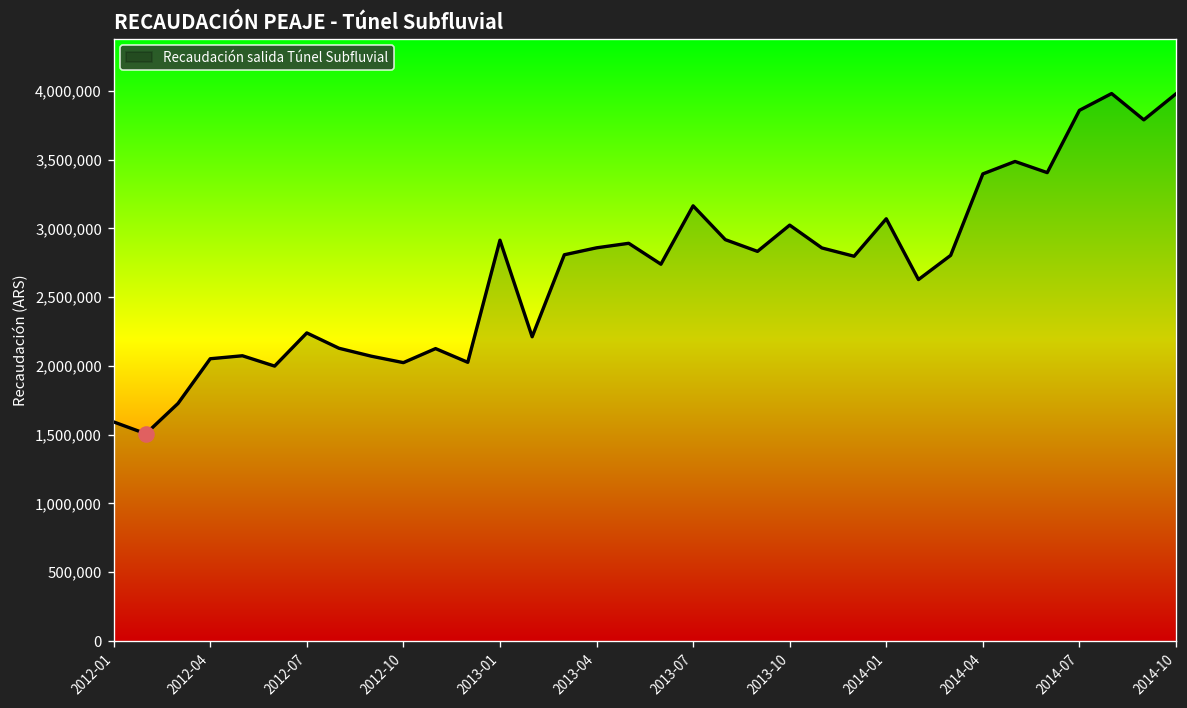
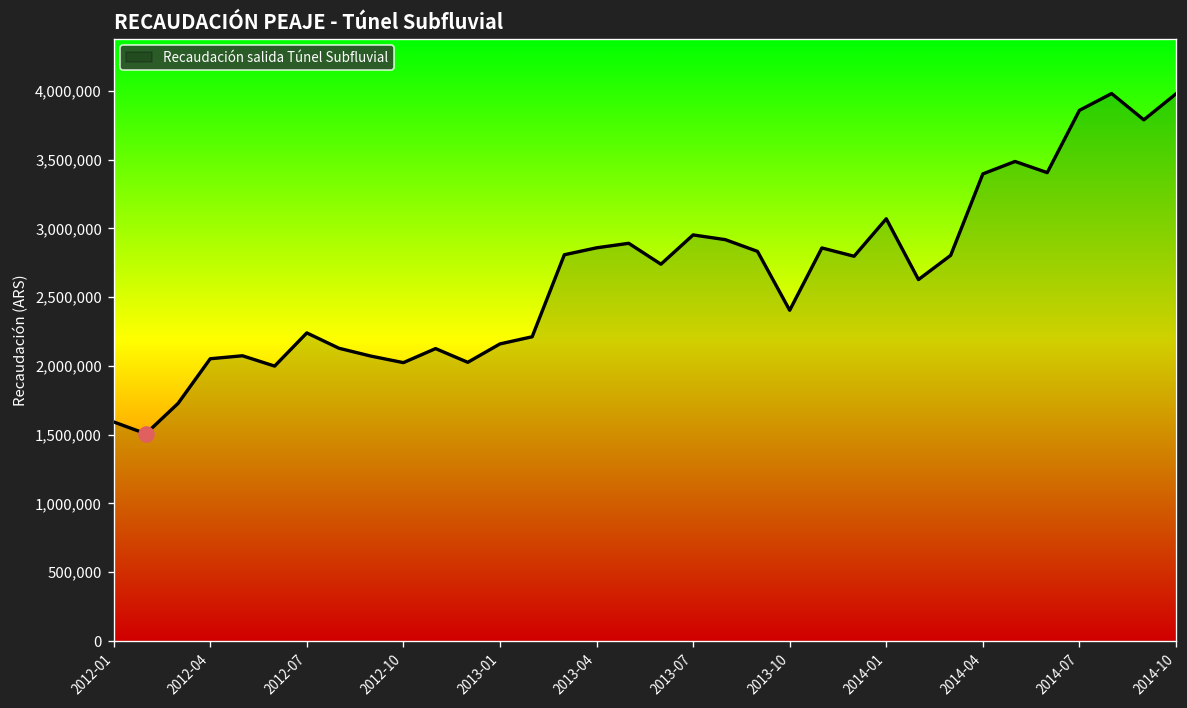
  {
    "Recaudación salida Túnel Subfluvial": {
      "2012-01": "1,590,000",
      "2012-04": "2,050,000",
      "2012-07": "2,240,000",
      "2012-10": "2,020,000",
-     "2013-01": "2,910,000",
+     "2013-01": "2,160,000",
      "2013-04": "2,860,000",
-     "2013-07": "3,160,000",
-     "2013-10": "3,020,000",
+     "2013-07": "2,950,000",
+     "2013-10": "2,400,000",
      "2014-01": "3,070,000",
      "2014-04": "3,400,000",
      "2014-07": "3,860,000",
      "2014-10": "3,980,000"
    }
  }
